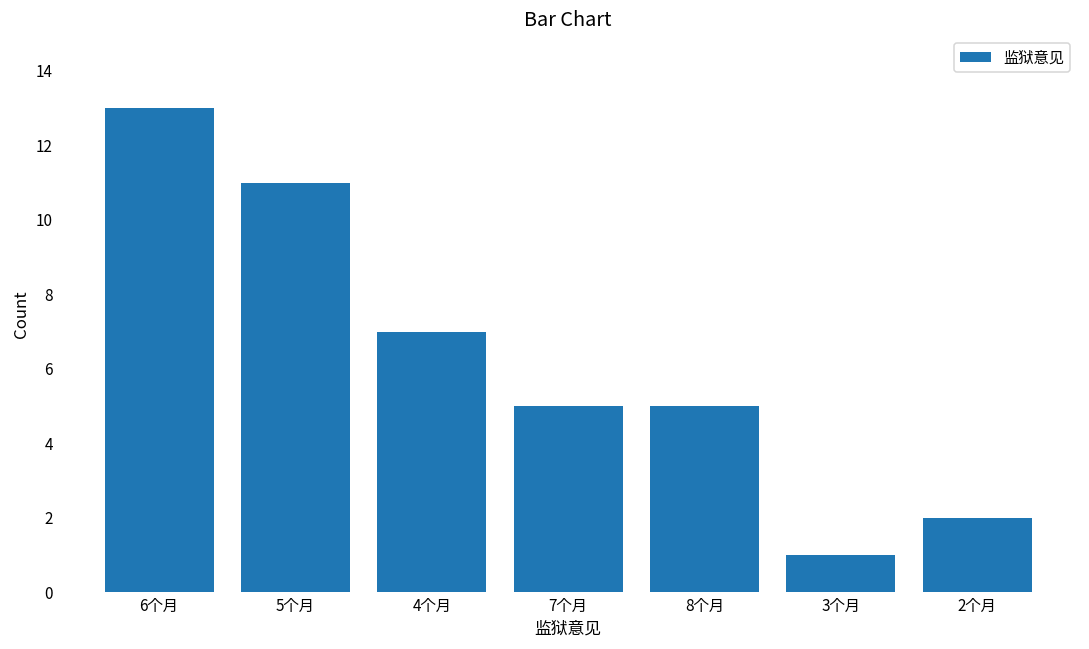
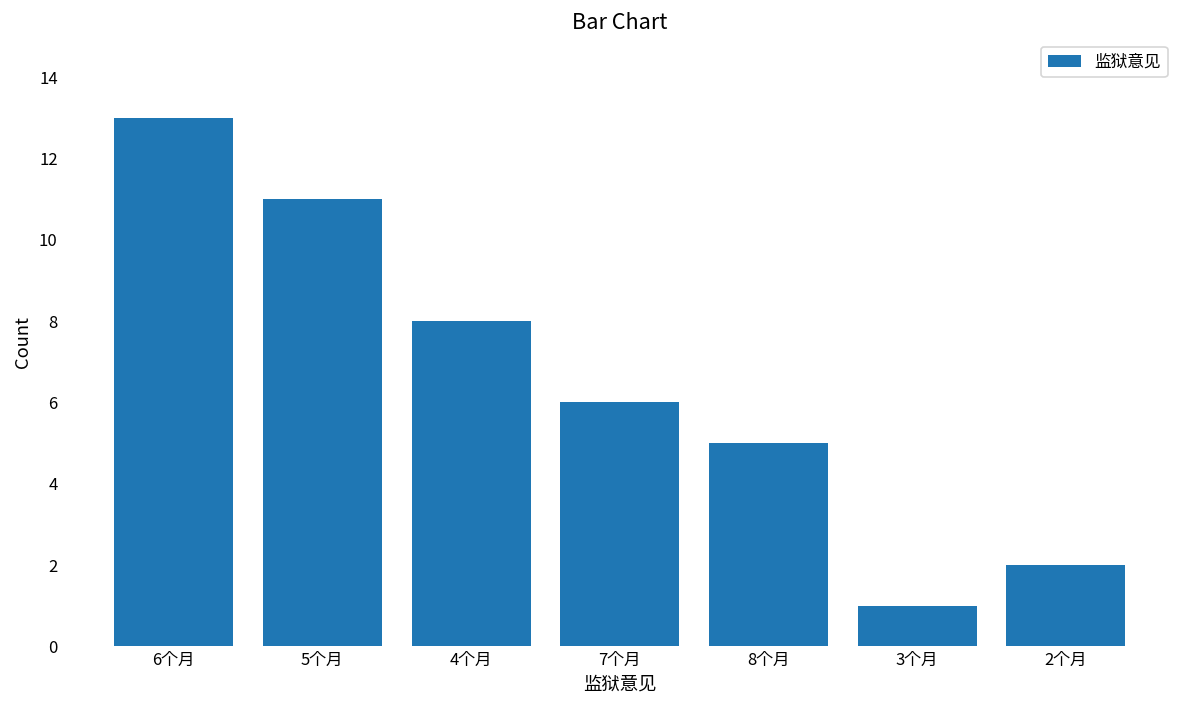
  {
    "6个月": 13,
    "5个月": 11,
-   "4个月": 7,
-   "7个月": 5,
+   "4个月": 8,
+   "7个月": 6,
    "8个月": 5,
    "3个月": 1,
    "2个月": 2
  }
